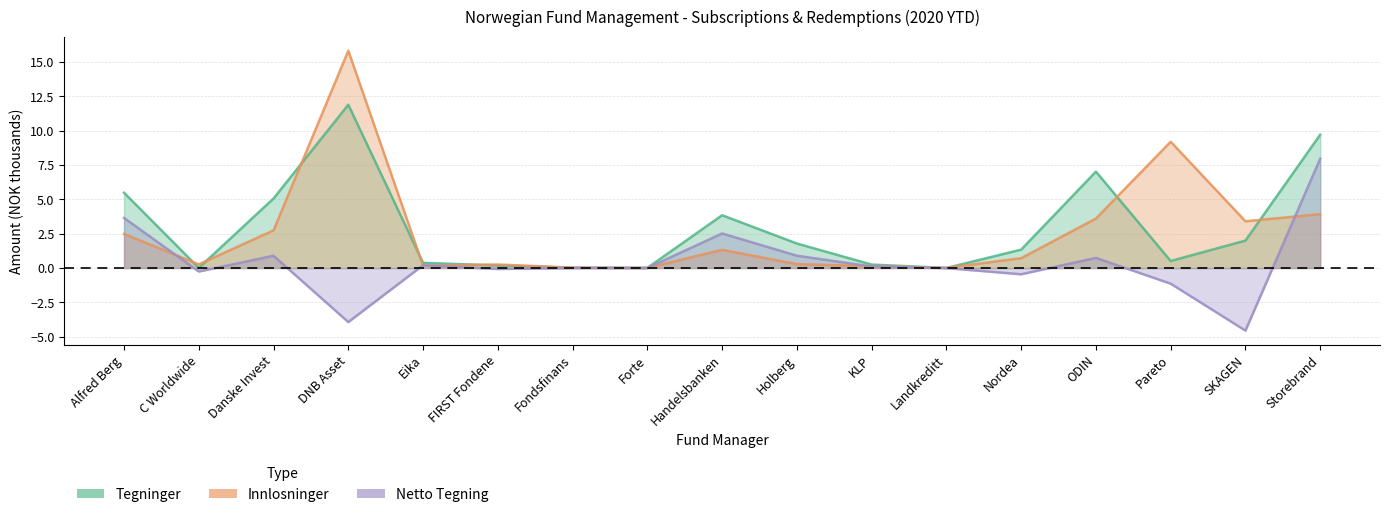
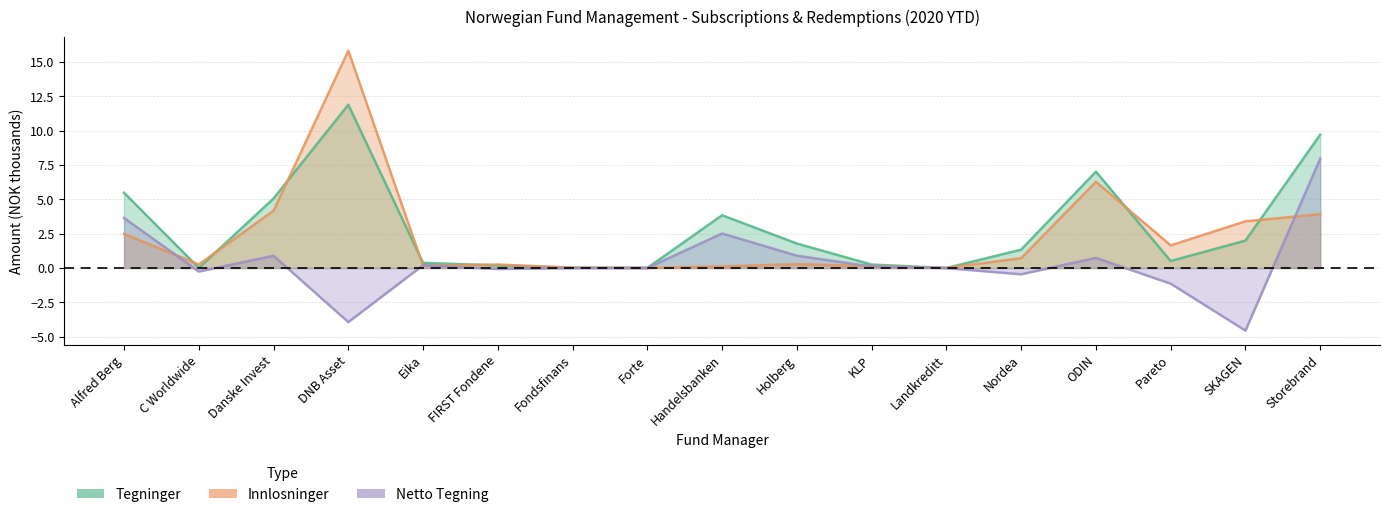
  {
    "Innlosninger": {
      "Alfred Berg": 2.5,
      "C Worldwide": 0.3,
-     "Danske Invest": 2.7,
+     "Danske Invest": 4.2,
      "DNB Asset": 15.8,
-     "Handelsbanken": 1.3,
+     "Handelsbanken": 0.1,
      "Holberg": 0.3,
      "Nordea": 0.7,
-     "ODIN": 3.6,
-     "Pareto": 9.2,
+     "ODIN": 6.3,
+     "Pareto": 1.6,
      "SKAGEN": 3.4,
      "Storebrand": 3.9
    }
  }
